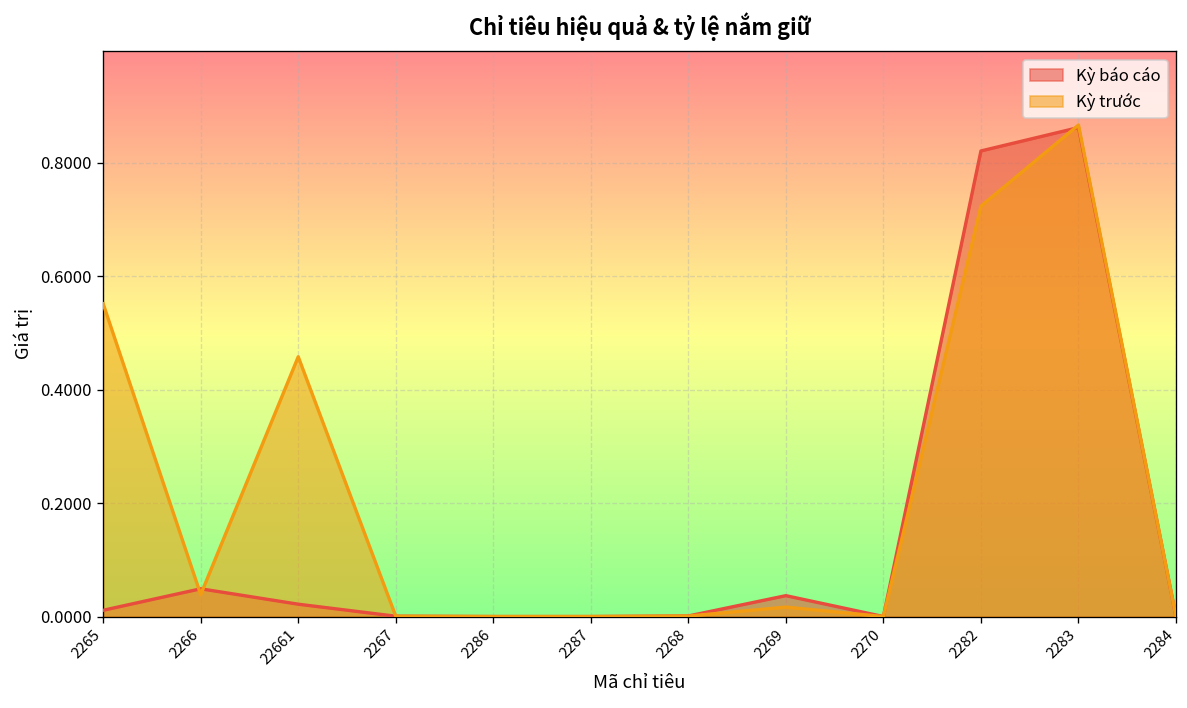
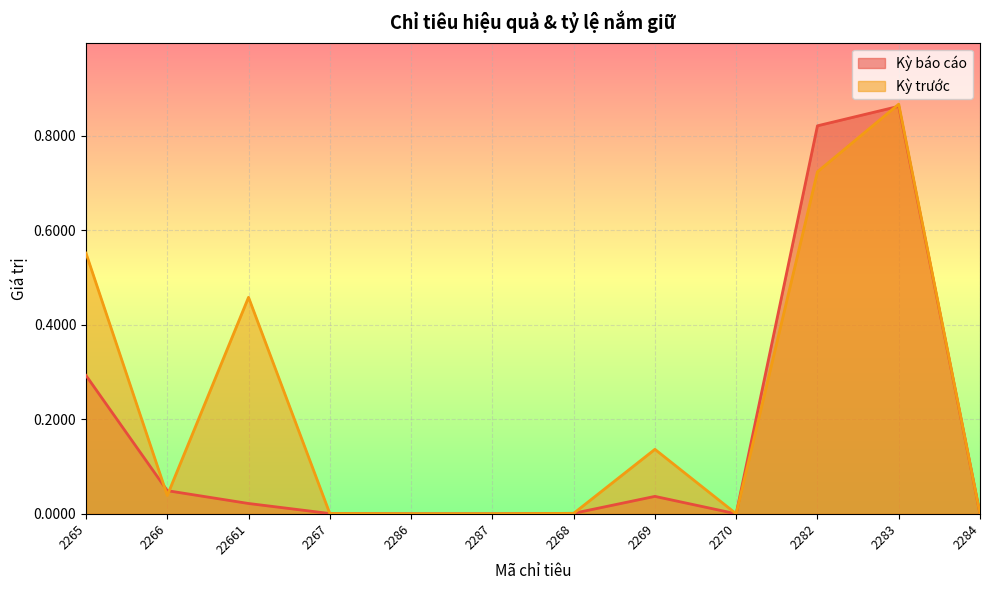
  {
    "Kỳ báo cáo": {
-     "2265": 0.01,
+     "2265": 0.29,
      "2266": 0.05,
      "22661": 0.02,
      "2269": 0.04,
      "2282": 0.82
    },
    "Kỳ trước": {
      "2265": 0.55,
      "2266": 0.04,
      "22661": 0.46,
-     "2269": 0.02,
+     "2269": 0.14,
      "2282": 0.72
    }
  }
